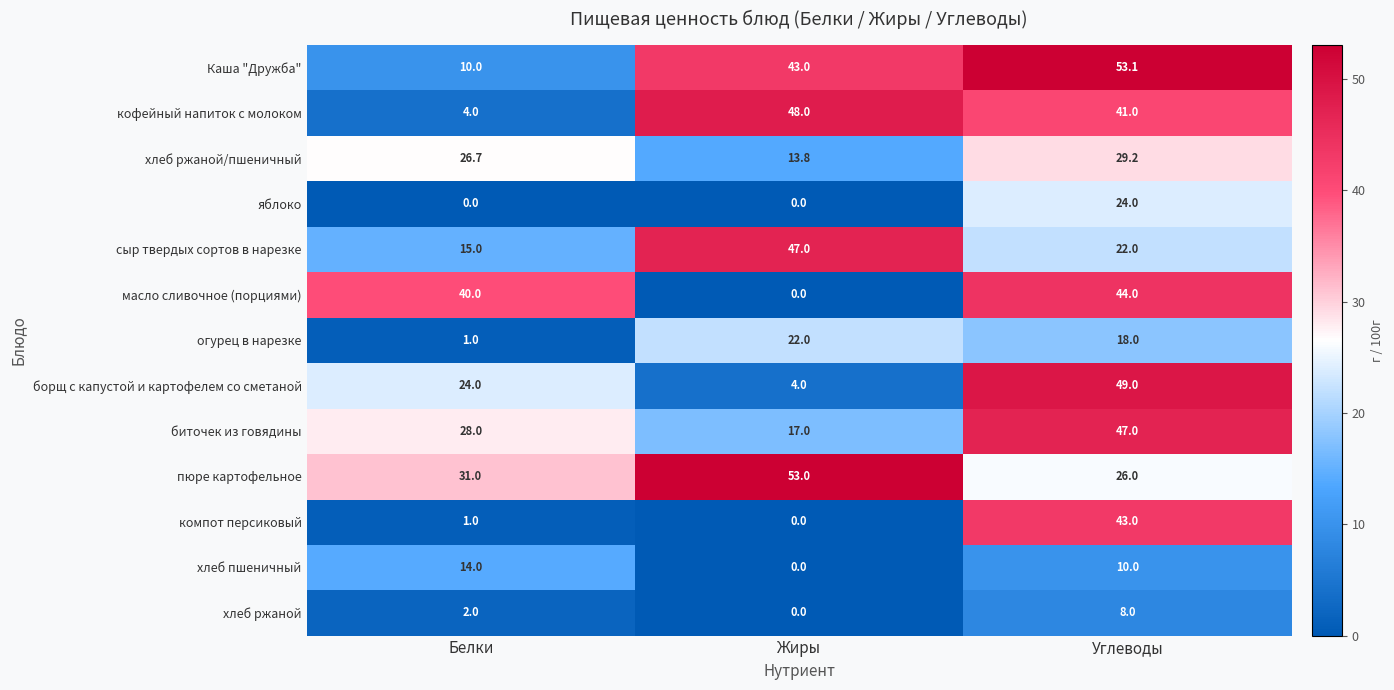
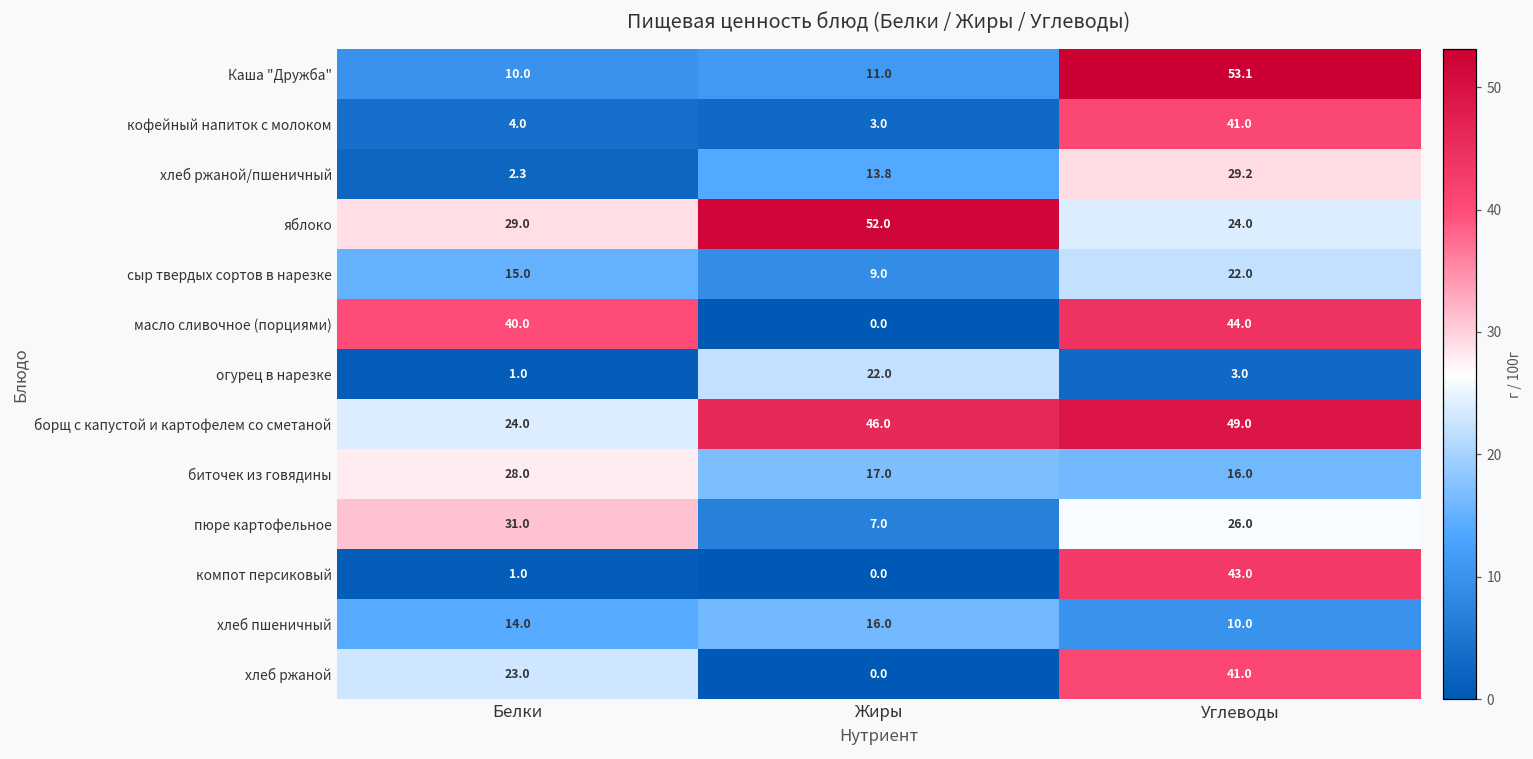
  {
    "Каша \"Дружба\"": {
      "Белки": 10.0,
-     "Жиры": 43.0,
+     "Жиры": 11.0,
      "Углеводы": 53.1
    },
    "кофейный напиток с молоком": {
      "Белки": 4.0,
-     "Жиры": 48.0,
+     "Жиры": 3.0,
      "Углеводы": 41.0
    },
    "хлеб ржаной/пшеничный": {
-     "Белки": 26.7,
+     "Белки": 2.3,
      "Жиры": 13.8,
      "Углеводы": 29.2
    },
    "яблоко": {
-     "Белки": 0.0,
-     "Жиры": 0.0,
+     "Белки": 29.0,
+     "Жиры": 52.0,
      "Углеводы": 24.0
    },
    "сыр твердых сортов в нарезке": {
      "Белки": 15.0,
-     "Жиры": 47.0,
+     "Жиры": 9.0,
      "Углеводы": 22.0
    },
    "масло сливочное (порциями)": {
      "Белки": 40.0,
      "Жиры": 0.0,
      "Углеводы": 44.0
    },
    "огурец в нарезке": {
      "Белки": 1.0,
      "Жиры": 22.0,
-     "Углеводы": 18.0
+     "Углеводы": 3.0
    },
    "борщ с капустой и картофелем со сметаной": {
      "Белки": 24.0,
-     "Жиры": 4.0,
+     "Жиры": 46.0,
      "Углеводы": 49.0
    },
    "биточек из говядины": {
      "Белки": 28.0,
      "Жиры": 17.0,
-     "Углеводы": 47.0
+     "Углеводы": 16.0
    },
    "пюре картофельное": {
      "Белки": 31.0,
-     "Жиры": 53.0,
+     "Жиры": 7.0,
      "Углеводы": 26.0
    },
    "компот персиковый": {
      "Белки": 1.0,
      "Жиры": 0.0,
      "Углеводы": 43.0
    },
    "хлеб пшеничный": {
      "Белки": 14.0,
-     "Жиры": 0.0,
+     "Жиры": 16.0,
      "Углеводы": 10.0
    },
    "хлеб ржаной": {
-     "Белки": 2.0,
+     "Белки": 23.0,
      "Жиры": 0.0,
-     "Углеводы": 8.0
+     "Углеводы": 41.0
    }
  }
